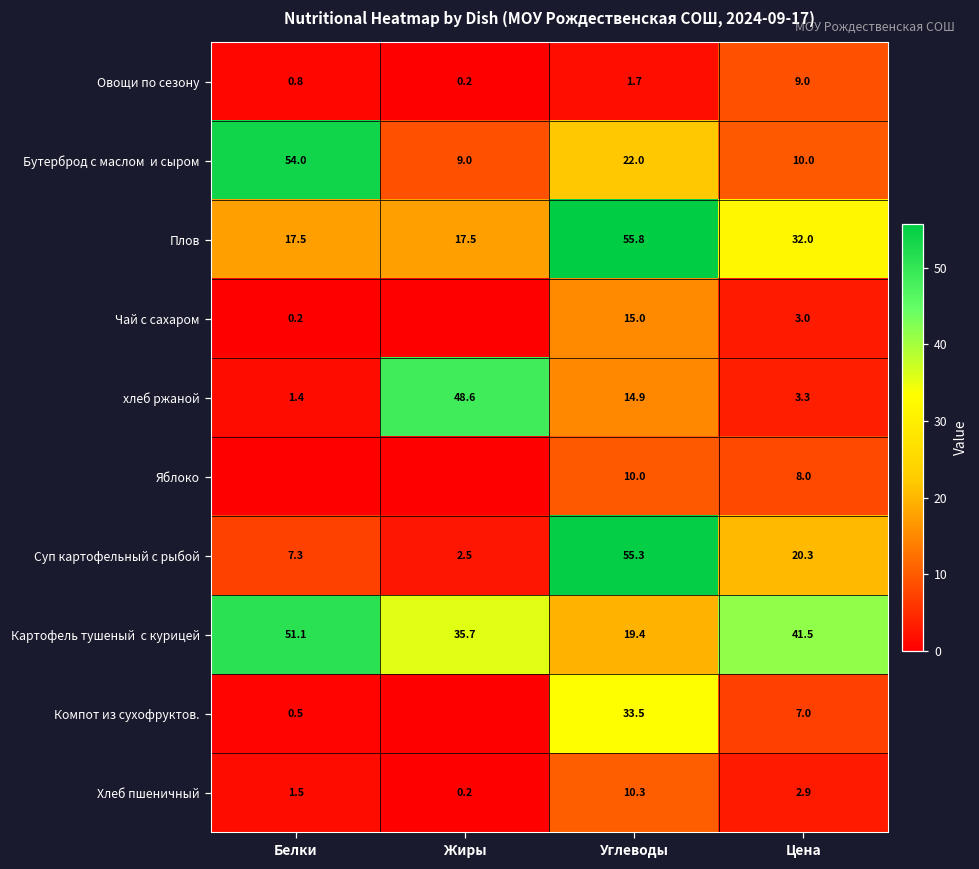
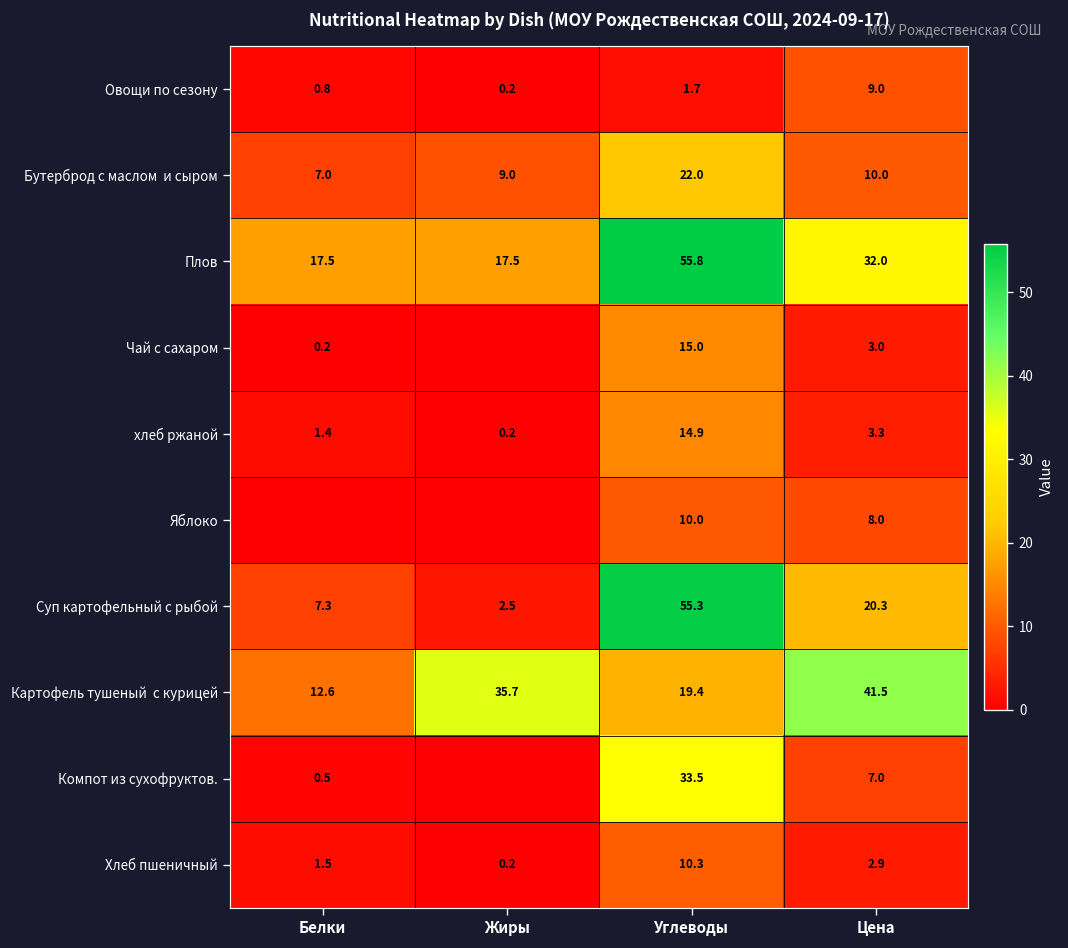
  {
    "Овощи по сезону": {
      "Белки": 0.8,
      "Жиры": 0.2,
      "Углеводы": 1.7,
      "Цена": 9.0
    },
    "Бутерброд с маслом и сыром": {
-     "Белки": 54.0,
+     "Белки": 7.0,
      "Жиры": 9.0,
      "Углеводы": 22.0,
      "Цена": 10.0
    },
    "Плов": {
      "Белки": 17.5,
      "Жиры": 17.5,
      "Углеводы": 55.8,
      "Цена": 32.0
    },
    "Чай с сахаром": {
      "Белки": 0.2,
      "Углеводы": 15.0,
      "Цена": 3.0
    },
    "хлеб ржаной": {
      "Белки": 1.4,
-     "Жиры": 48.6,
+     "Жиры": 0.2,
      "Углеводы": 14.9,
      "Цена": 3.3
    },
    "Яблоко": {
      "Углеводы": 10.0,
      "Цена": 8.0
    },
    "Суп картофельный с рыбой": {
      "Белки": 7.3,
      "Жиры": 2.5,
      "Углеводы": 55.3,
      "Цена": 20.3
    },
    "Картофель тушеный с курицей": {
-     "Белки": 51.1,
+     "Белки": 12.6,
      "Жиры": 35.7,
      "Углеводы": 19.4,
      "Цена": 41.5
    },
    "Компот из сухофруктов.": {
      "Белки": 0.5,
      "Углеводы": 33.5,
      "Цена": 7.0
    },
    "Хлеб пшеничный": {
      "Белки": 1.5,
      "Жиры": 0.2,
      "Углеводы": 10.3,
      "Цена": 2.9
    }
  }
